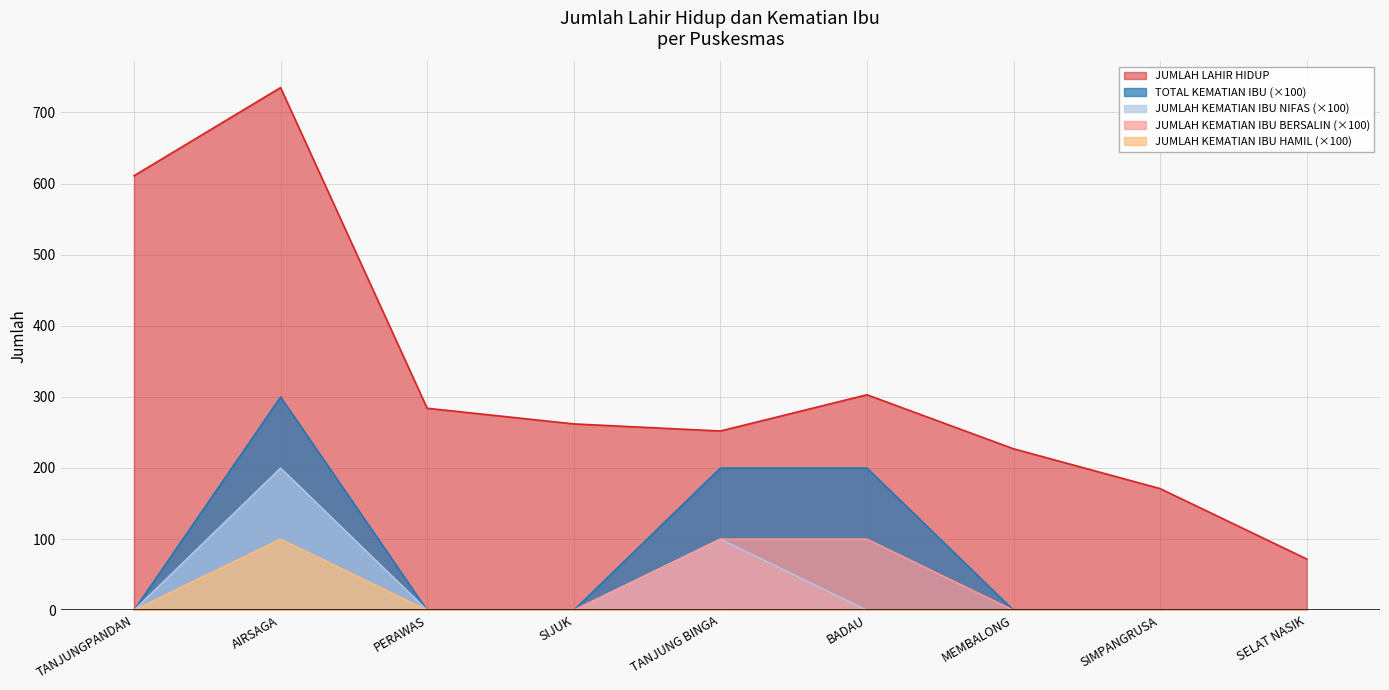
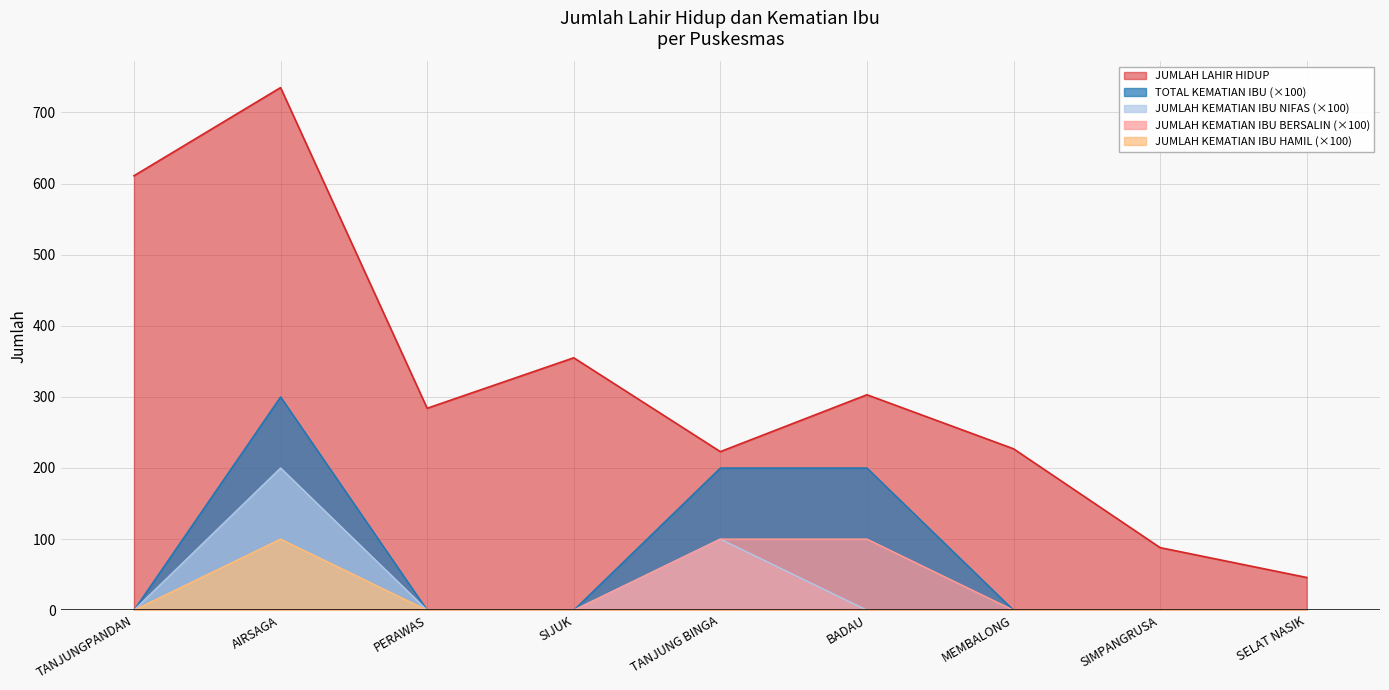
  {
    "JUMLAH LAHIR HIDUP": {
      "TANJUNGPANDAN": 610,
      "AIRSAGA": 740,
      "PERAWAS": 280,
-     "SIJUK": 260,
-     "TANJUNG BINGA": 250,
+     "SIJUK": 360,
+     "TANJUNG BINGA": 220,
      "BADAU": 300,
      "MEMBALONG": 230,
-     "SIMPANGRUSA": 170,
-     "SELAT NASIK": 70
+     "SIMPANGRUSA": 90,
+     "SELAT NASIK": 50
    },
    "TOTAL KEMATIAN IBU (×100)": {
      "AIRSAGA": 300,
      "TANJUNG BINGA": 200,
      "BADAU": 200
    },
    "JUMLAH KEMATIAN IBU NIFAS (×100)": {
      "AIRSAGA": 200
    }
  }
